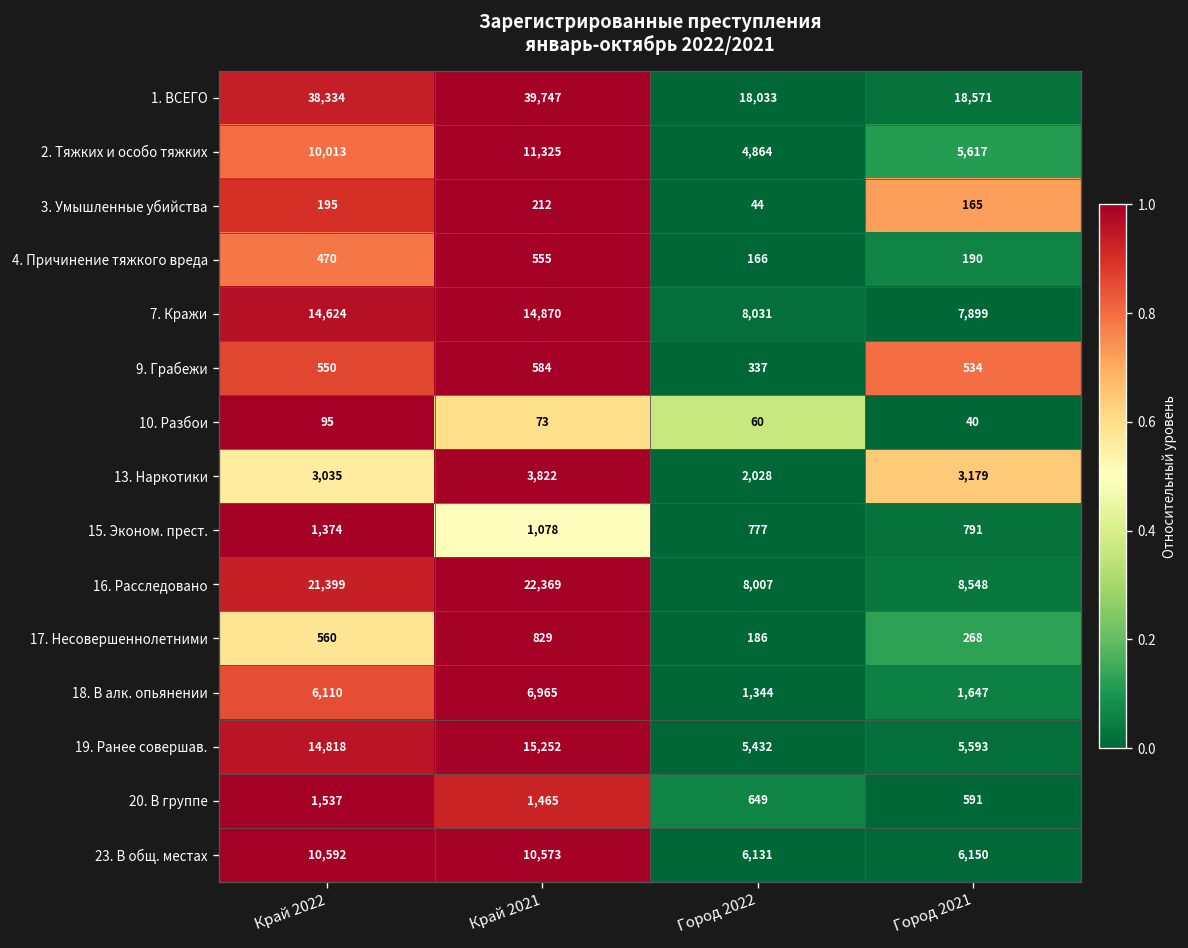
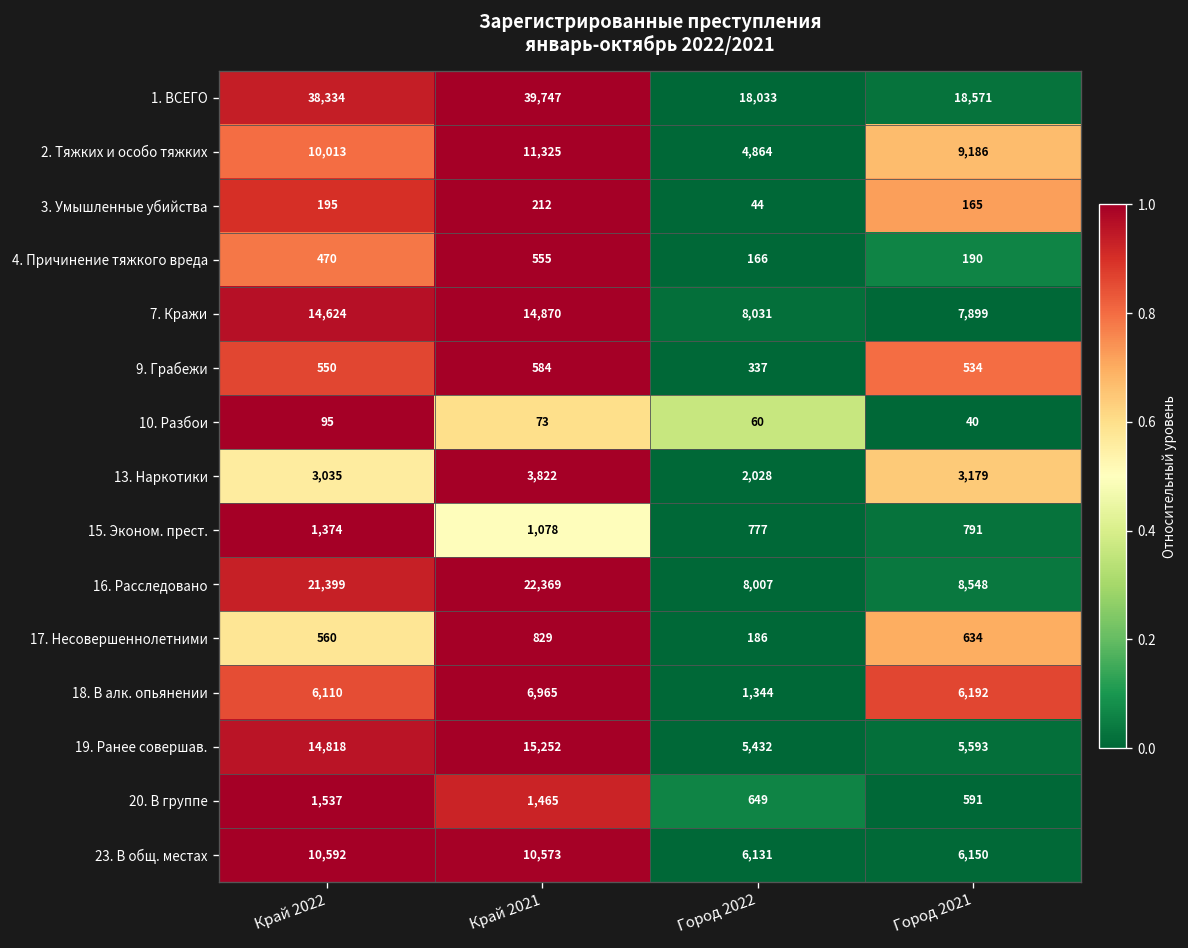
  {
    "1. ВСЕГО": {
      "Край 2022": "38,334",
      "Край 2021": "39,747",
      "Город 2022": "18,033",
      "Город 2021": "18,571"
    },
    "2. Тяжких и особо тяжких": {
      "Край 2022": "10,013",
      "Край 2021": "11,325",
      "Город 2022": "4,864",
-     "Город 2021": "5,617"
+     "Город 2021": "9,186"
    },
    "3. Умышленные убийства": {
      "Край 2022": "195",
      "Край 2021": "212",
      "Город 2022": "44",
      "Город 2021": "165"
    },
    "4. Причинение тяжкого вреда": {
      "Край 2022": "470",
      "Край 2021": "555",
      "Город 2022": "166",
      "Город 2021": "190"
    },
    "7. Кражи": {
      "Край 2022": "14,624",
      "Край 2021": "14,870",
      "Город 2022": "8,031",
      "Город 2021": "7,899"
    },
    "9. Грабежи": {
      "Край 2022": "550",
      "Край 2021": "584",
      "Город 2022": "337",
      "Город 2021": "534"
    },
    "10. Разбои": {
      "Край 2022": "95",
      "Край 2021": "73",
      "Город 2022": "60",
      "Город 2021": "40"
    },
    "13. Наркотики": {
      "Край 2022": "3,035",
      "Край 2021": "3,822",
      "Город 2022": "2,028",
      "Город 2021": "3,179"
    },
    "15. Эконом. прест.": {
      "Край 2022": "1,374",
      "Край 2021": "1,078",
      "Город 2022": "777",
      "Город 2021": "791"
    },
    "16. Расследовано": {
      "Край 2022": "21,399",
      "Край 2021": "22,369",
      "Город 2022": "8,007",
      "Город 2021": "8,548"
    },
    "17. Несовершеннолетними": {
      "Край 2022": "560",
      "Край 2021": "829",
      "Город 2022": "186",
-     "Город 2021": "268"
+     "Город 2021": "634"
    },
    "18. В алк. опьянении": {
      "Край 2022": "6,110",
      "Край 2021": "6,965",
      "Город 2022": "1,344",
-     "Город 2021": "1,647"
+     "Город 2021": "6,192"
    },
    "19. Ранее совершав.": {
      "Край 2022": "14,818",
      "Край 2021": "15,252",
      "Город 2022": "5,432",
      "Город 2021": "5,593"
    },
    "20. В группе": {
      "Край 2022": "1,537",
      "Край 2021": "1,465",
      "Город 2022": "649",
      "Город 2021": "591"
    },
    "23. В общ. местах": {
      "Край 2022": "10,592",
      "Край 2021": "10,573",
      "Город 2022": "6,131",
      "Город 2021": "6,150"
    }
  }
